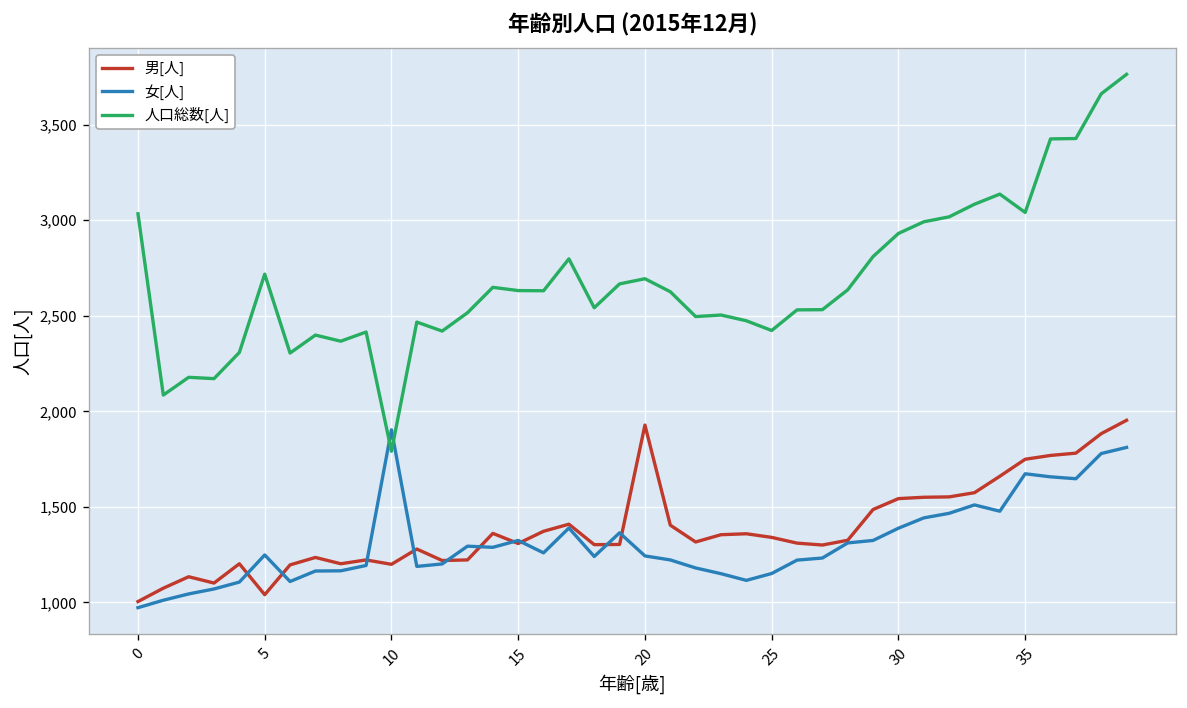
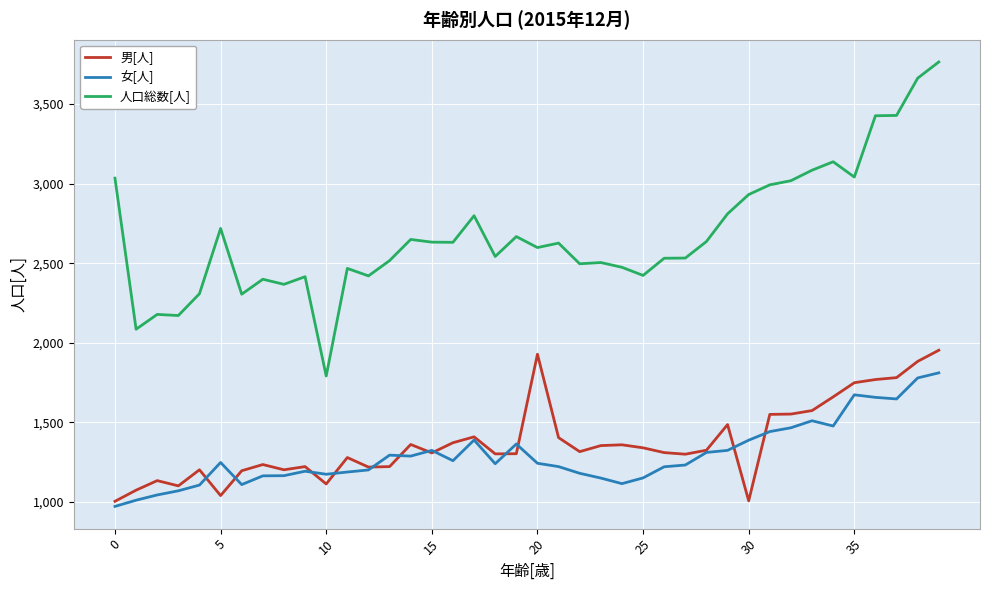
  {
    "男[人]": {
      "0": "1,000",
      "5": "1,040",
-     "10": "1,200",
+     "10": "1,110",
      "20": "1,930",
      "25": "1,340",
-     "30": "1,540",
+     "30": "1,010",
      "35": "1,750"
    },
    "女[人]": {
      "0": "970",
      "5": "1,250",
-     "10": "1,900",
+     "10": "1,170",
      "20": "1,240",
      "25": "1,150",
      "30": "1,390",
      "35": "1,670"
    },
    "人口総数[人]": {
      "0": "3,030",
      "5": "2,720",
      "10": "1,790",
      "15": "2,630",
-     "20": "2,690",
+     "20": "2,600",
      "25": "2,420",
      "30": "2,930",
      "35": "3,040"
    }
  }
